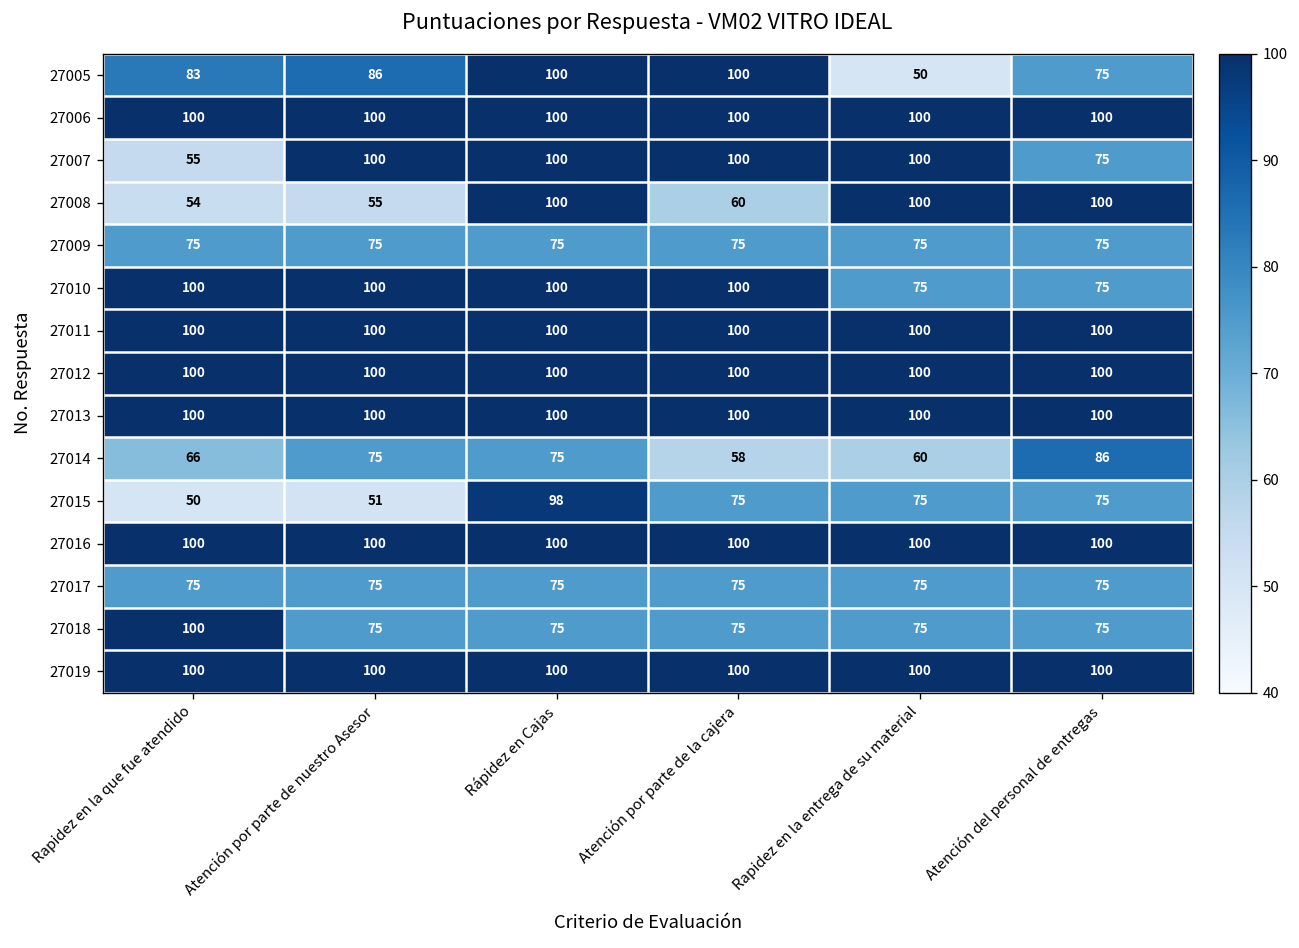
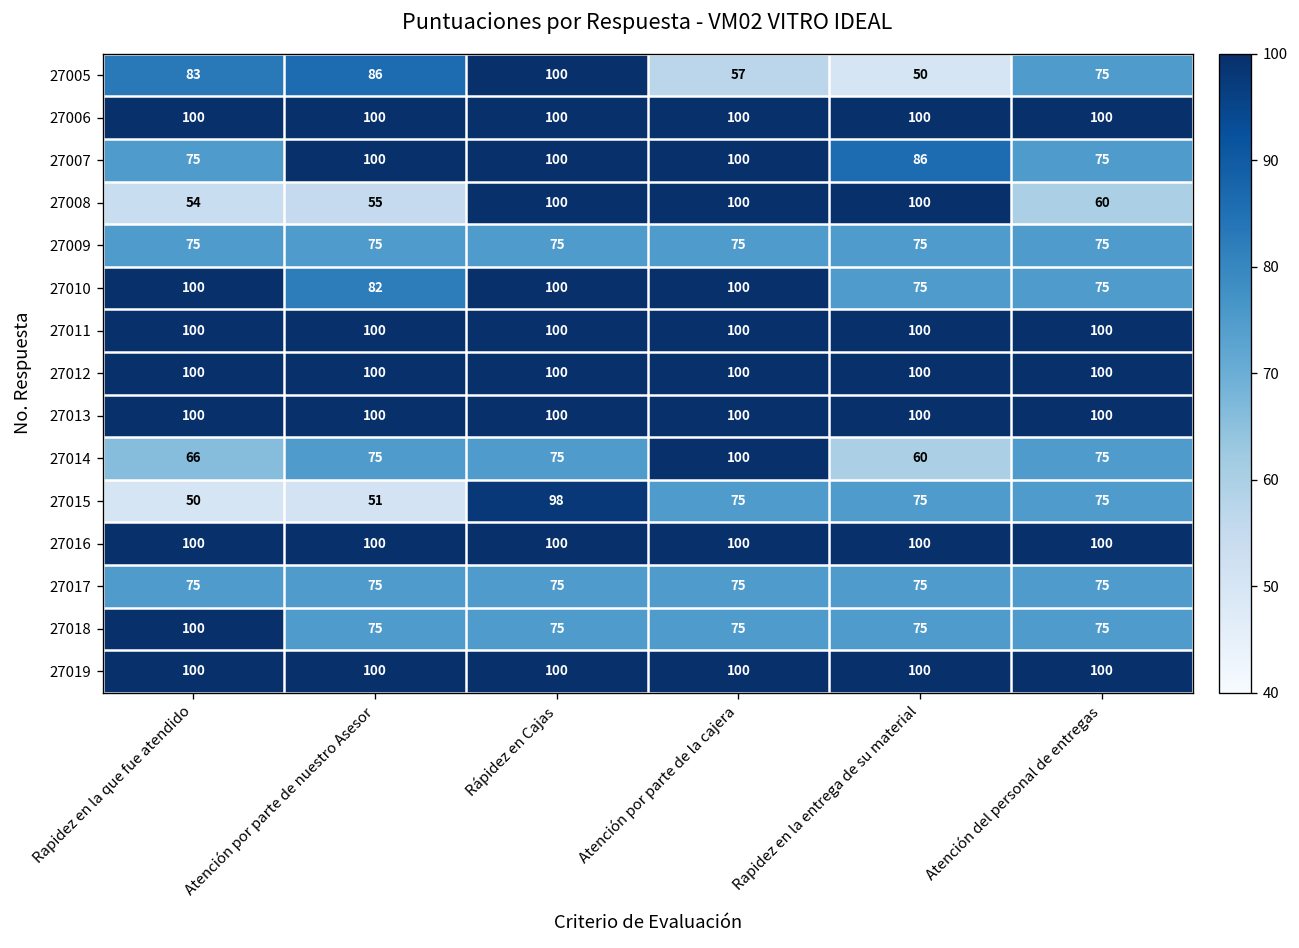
  {
    "27005": {
      "Rapidez en la que fue atendido": 83,
      "Atención por parte de nuestro Asesor": 86,
      "Rápidez en Cajas": 100,
-     "Atención por parte de la cajera": 100,
+     "Atención por parte de la cajera": 57,
      "Rapidez en la entrega de su material": 50,
      "Atención del personal de entregas": 75
    },
    "27006": {
      "Rapidez en la que fue atendido": 100,
      "Atención por parte de nuestro Asesor": 100,
      "Rápidez en Cajas": 100,
      "Atención por parte de la cajera": 100,
      "Rapidez en la entrega de su material": 100,
      "Atención del personal de entregas": 100
    },
    "27007": {
-     "Rapidez en la que fue atendido": 55,
+     "Rapidez en la que fue atendido": 75,
      "Atención por parte de nuestro Asesor": 100,
      "Rápidez en Cajas": 100,
      "Atención por parte de la cajera": 100,
-     "Rapidez en la entrega de su material": 100,
+     "Rapidez en la entrega de su material": 86,
      "Atención del personal de entregas": 75
    },
    "27008": {
      "Rapidez en la que fue atendido": 54,
      "Atención por parte de nuestro Asesor": 55,
      "Rápidez en Cajas": 100,
-     "Atención por parte de la cajera": 60,
+     "Atención por parte de la cajera": 100,
      "Rapidez en la entrega de su material": 100,
-     "Atención del personal de entregas": 100
+     "Atención del personal de entregas": 60
    },
    "27009": {
      "Rapidez en la que fue atendido": 75,
      "Atención por parte de nuestro Asesor": 75,
      "Rápidez en Cajas": 75,
      "Atención por parte de la cajera": 75,
      "Rapidez en la entrega de su material": 75,
      "Atención del personal de entregas": 75
    },
    "27010": {
      "Rapidez en la que fue atendido": 100,
-     "Atención por parte de nuestro Asesor": 100,
+     "Atención por parte de nuestro Asesor": 82,
      "Rápidez en Cajas": 100,
      "Atención por parte de la cajera": 100,
      "Rapidez en la entrega de su material": 75,
      "Atención del personal de entregas": 75
    },
    "27011": {
      "Rapidez en la que fue atendido": 100,
      "Atención por parte de nuestro Asesor": 100,
      "Rápidez en Cajas": 100,
      "Atención por parte de la cajera": 100,
      "Rapidez en la entrega de su material": 100,
      "Atención del personal de entregas": 100
    },
    "27012": {
      "Rapidez en la que fue atendido": 100,
      "Atención por parte de nuestro Asesor": 100,
      "Rápidez en Cajas": 100,
      "Atención por parte de la cajera": 100,
      "Rapidez en la entrega de su material": 100,
      "Atención del personal de entregas": 100
    },
    "27013": {
      "Rapidez en la que fue atendido": 100,
      "Atención por parte de nuestro Asesor": 100,
      "Rápidez en Cajas": 100,
      "Atención por parte de la cajera": 100,
      "Rapidez en la entrega de su material": 100,
      "Atención del personal de entregas": 100
    },
    "27014": {
      "Rapidez en la que fue atendido": 66,
      "Atención por parte de nuestro Asesor": 75,
      "Rápidez en Cajas": 75,
-     "Atención por parte de la cajera": 58,
+     "Atención por parte de la cajera": 100,
      "Rapidez en la entrega de su material": 60,
-     "Atención del personal de entregas": 86
+     "Atención del personal de entregas": 75
    },
    "27015": {
      "Rapidez en la que fue atendido": 50,
      "Atención por parte de nuestro Asesor": 51,
      "Rápidez en Cajas": 98,
      "Atención por parte de la cajera": 75,
      "Rapidez en la entrega de su material": 75,
      "Atención del personal de entregas": 75
    },
    "27016": {
      "Rapidez en la que fue atendido": 100,
      "Atención por parte de nuestro Asesor": 100,
      "Rápidez en Cajas": 100,
      "Atención por parte de la cajera": 100,
      "Rapidez en la entrega de su material": 100,
      "Atención del personal de entregas": 100
    },
    "27017": {
      "Rapidez en la que fue atendido": 75,
      "Atención por parte de nuestro Asesor": 75,
      "Rápidez en Cajas": 75,
      "Atención por parte de la cajera": 75,
      "Rapidez en la entrega de su material": 75,
      "Atención del personal de entregas": 75
    },
    "27018": {
      "Rapidez en la que fue atendido": 100,
      "Atención por parte de nuestro Asesor": 75,
      "Rápidez en Cajas": 75,
      "Atención por parte de la cajera": 75,
      "Rapidez en la entrega de su material": 75,
      "Atención del personal de entregas": 75
    },
    "27019": {
      "Rapidez en la que fue atendido": 100,
      "Atención por parte de nuestro Asesor": 100,
      "Rápidez en Cajas": 100,
      "Atención por parte de la cajera": 100,
      "Rapidez en la entrega de su material": 100,
      "Atención del personal de entregas": 100
    }
  }
